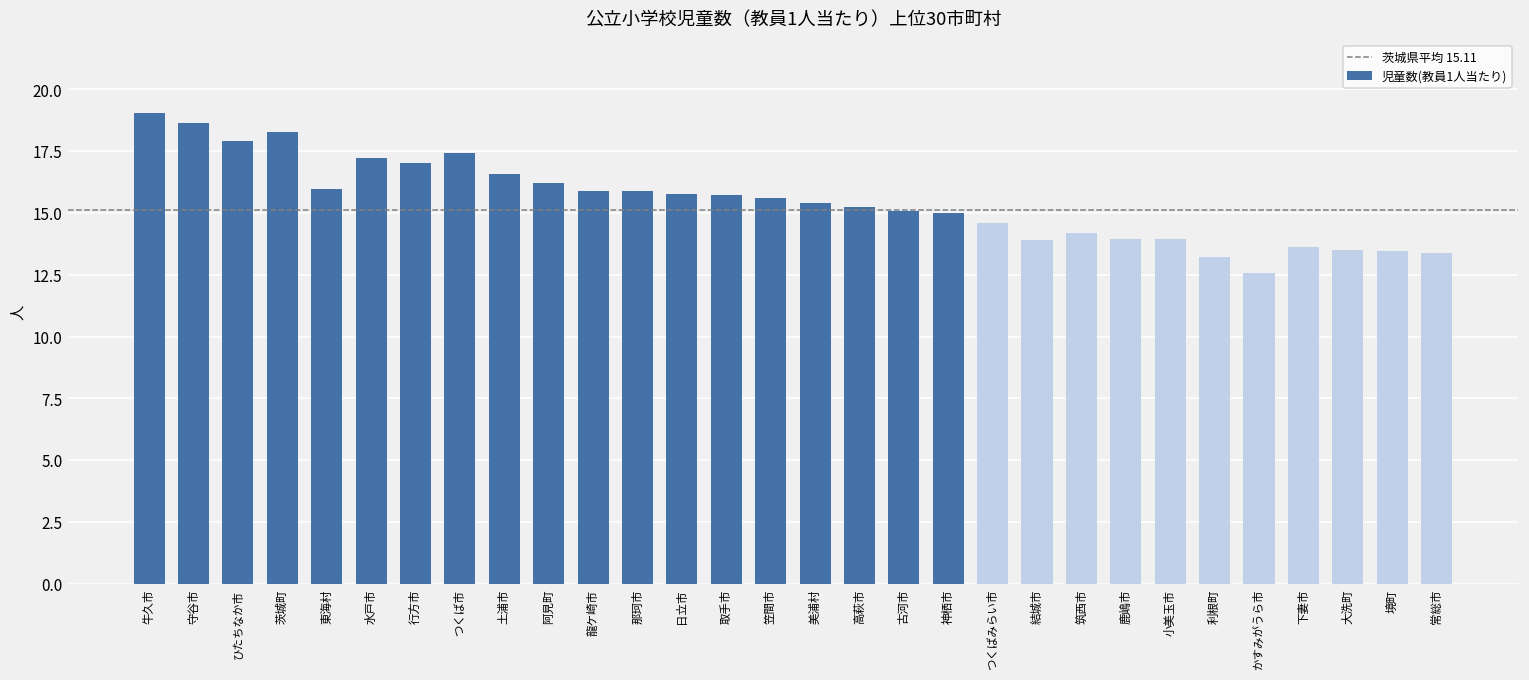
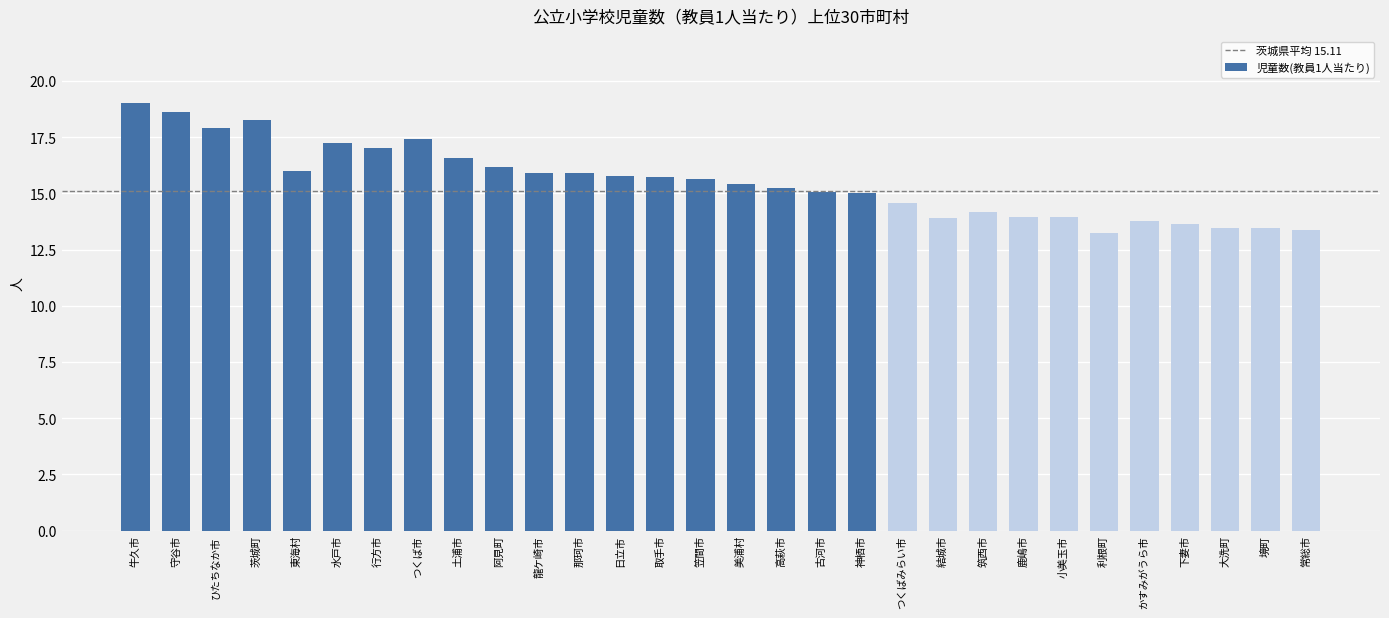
  {
    "牛久市": 19.0,
    "守谷市": 18.6,
    "ひたちなか市": 17.9,
    "茨城町": 18.3,
    "東海村": 16.0,
    "水戸市": 17.2,
    "行方市": 17.0,
    "つくば市": 17.4,
    "土浦市": 16.6,
    "阿見町": 16.2,
    "龍ケ崎市": 15.9,
    "那珂市": 15.9,
    "日立市": 15.8,
    "取手市": 15.7,
    "笠間市": 15.6,
    "美浦村": 15.4,
    "高萩市": 15.2,
    "古河市": 15.1,
    "神栖市": 15.0,
    "つくばみらい市": 14.6,
    "結城市": 13.9,
    "筑西市": 14.2,
    "鹿嶋市": 14.0,
    "小美玉市": 14.0,
    "利根町": 13.2,
-   "かすみがうら市": 12.6,
+   "かすみがうら市": 13.8,
    "下妻市": 13.6,
    "大洗町": 13.5,
    "境町": 13.5,
    "常総市": 13.4
  }
